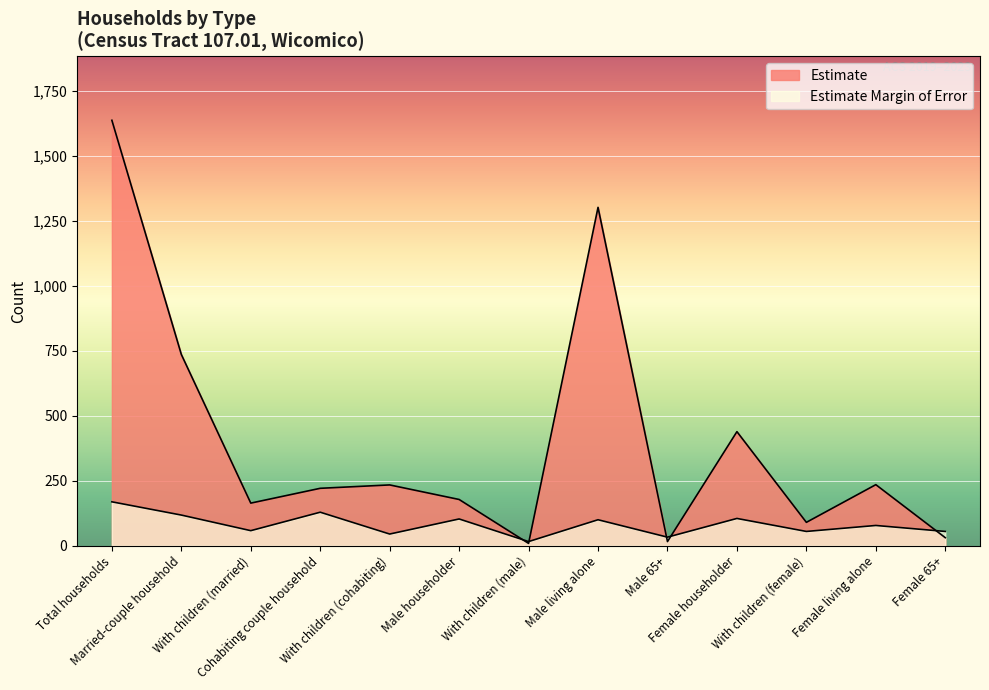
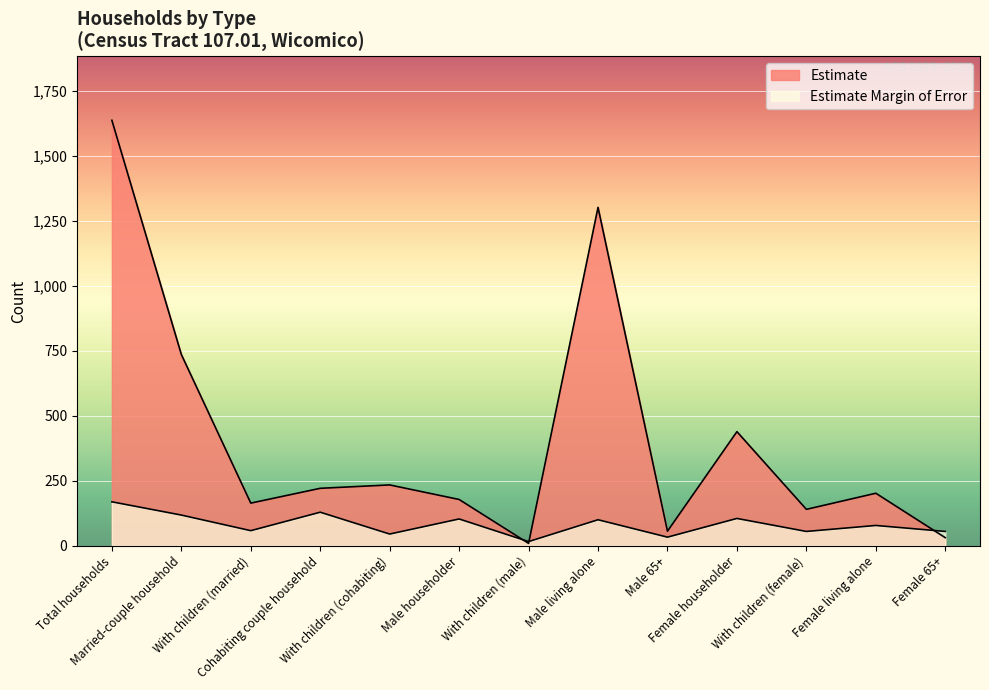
  {
    "Estimate": {
      "Total households": "1,640",
      "Married-couple household": "740",
      "With children (married)": "160",
      "Cohabiting couple household": "220",
      "With children (cohabiting)": "230",
      "Male householder": "180",
      "Male living alone": "1,300",
-     "Male 65+": "20",
+     "Male 65+": "60",
      "Female householder": "440",
-     "With children (female)": "90",
-     "Female living alone": "240",
+     "With children (female)": "140",
+     "Female living alone": "200",
      "Female 65+": "30"
    },
    "Estimate Margin of Error": {
      "Total households": "170",
      "Married-couple household": "120",
      "With children (married)": "60",
      "Cohabiting couple household": "130",
      "With children (cohabiting)": "50",
      "Male householder": "100",
      "Male living alone": "100",
      "Male 65+": "30",
      "Female householder": "110",
      "With children (female)": "60",
      "Female living alone": "80",
      "Female 65+": "60"
    }
  }
